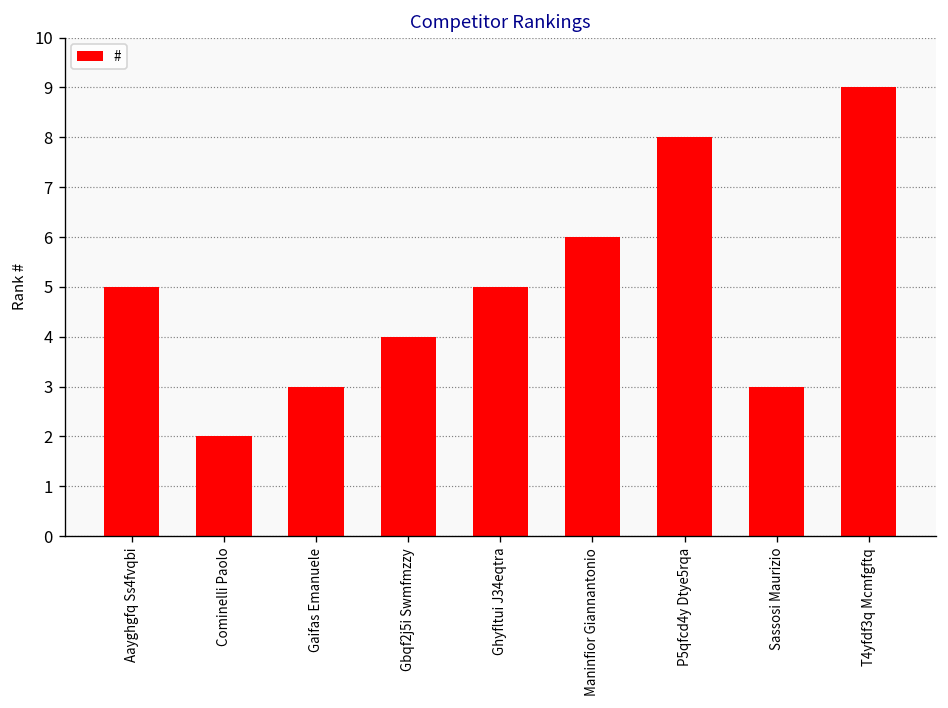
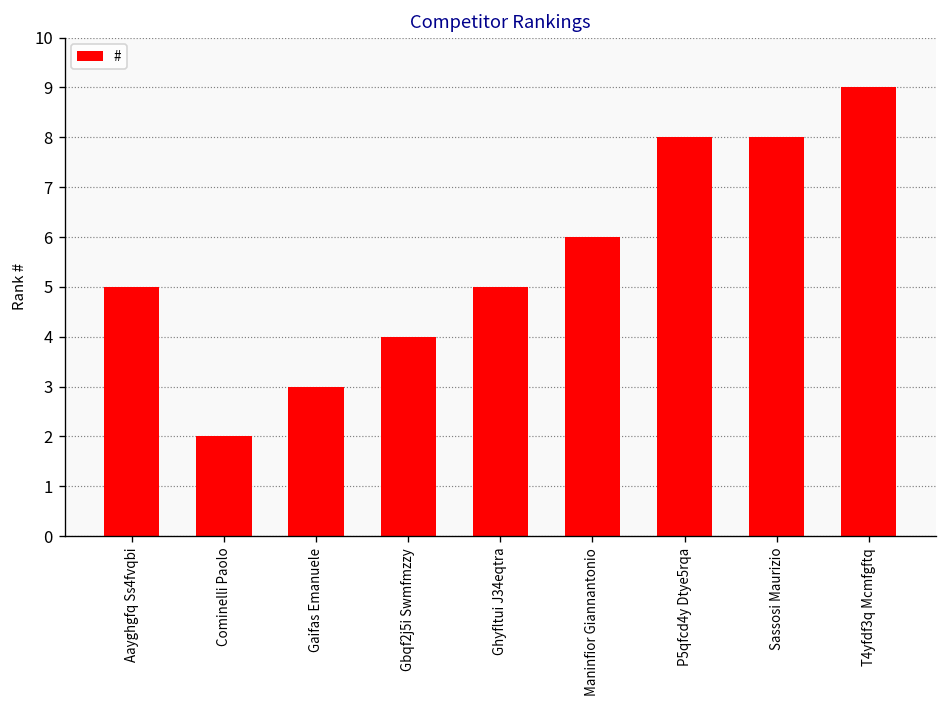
  {
    "Aayghgfq Ss4fvqbi": 5,
    "Cominelli Paolo": 2,
    "Gaifas Emanuele": 3,
    "Gbqf2j5i Swmfmzzy": 4,
    "Ghyfltui J34eqtra": 5,
    "Maninfior Giannantonio": 6,
    "P5qfcd4y Dtye5rqa": 8,
-   "Sassosi Maurizio": 3,
+   "Sassosi Maurizio": 8,
    "T4yfdf3q Mcmfgftq": 9
  }
